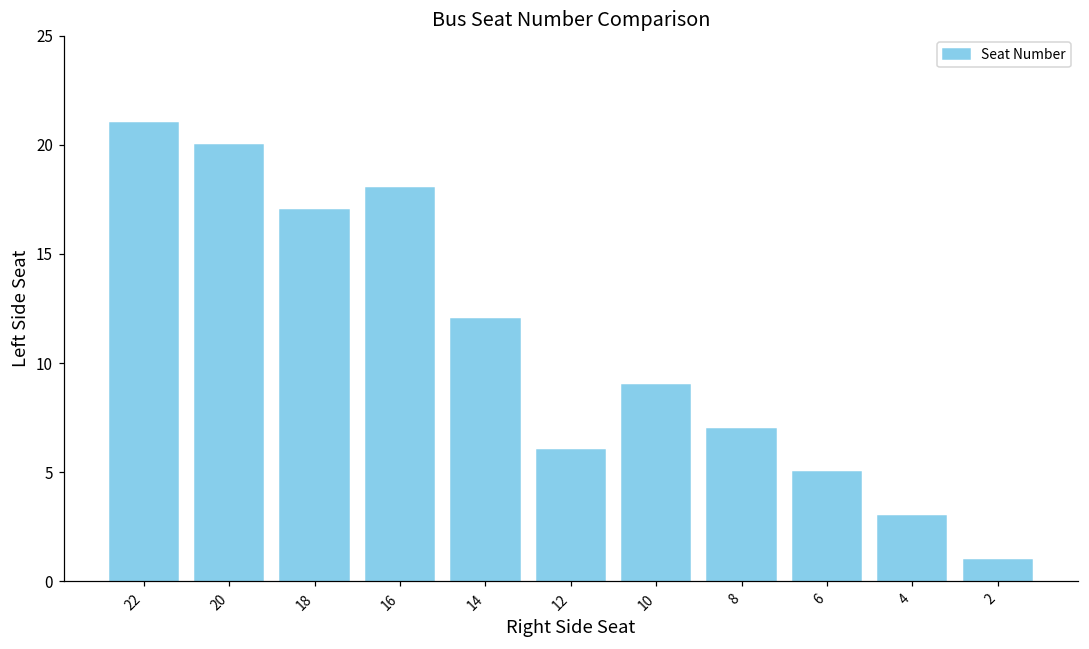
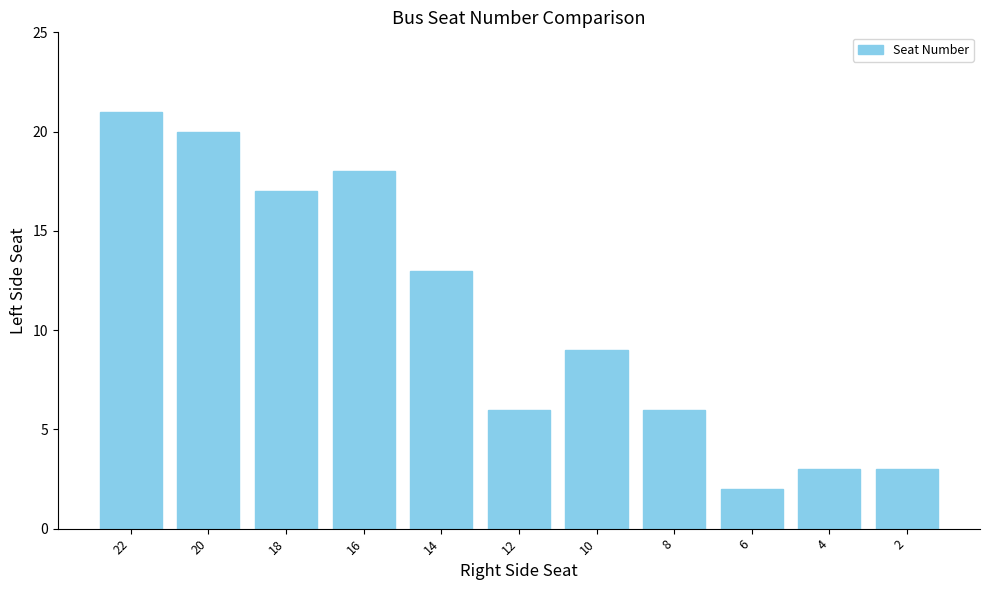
  {
    "22": 21,
    "20": 20,
    "18": 17,
    "16": 18,
-   "14": 12,
+   "14": 13,
    "12": 6,
    "10": 9,
-   "8": 7,
-   "6": 5,
+   "8": 6,
+   "6": 2,
    "4": 3,
-   "2": 1
+   "2": 3
  }
